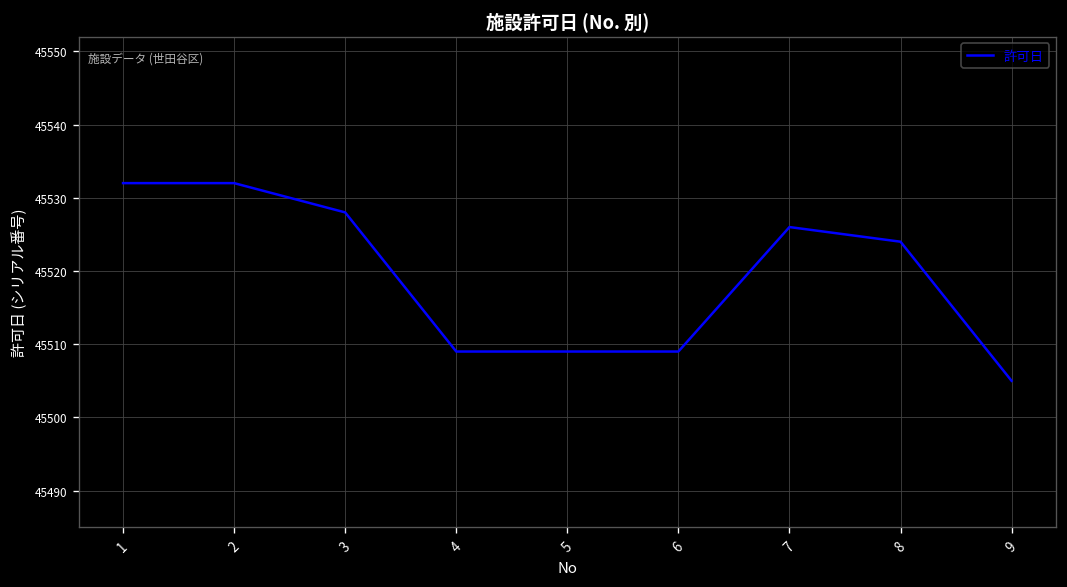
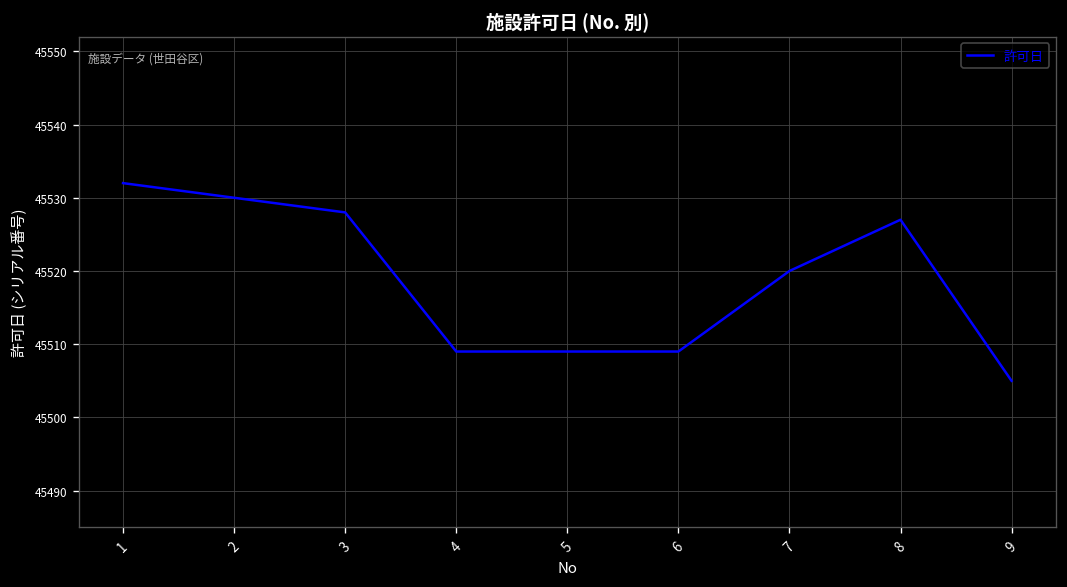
  {
    "1": 45532,
-   "2": 45532,
+   "2": 45530,
    "3": 45528,
    "4": 45509,
    "5": 45509,
    "6": 45509,
-   "7": 45526,
-   "8": 45524,
+   "7": 45520,
+   "8": 45527,
    "9": 45505
  }
